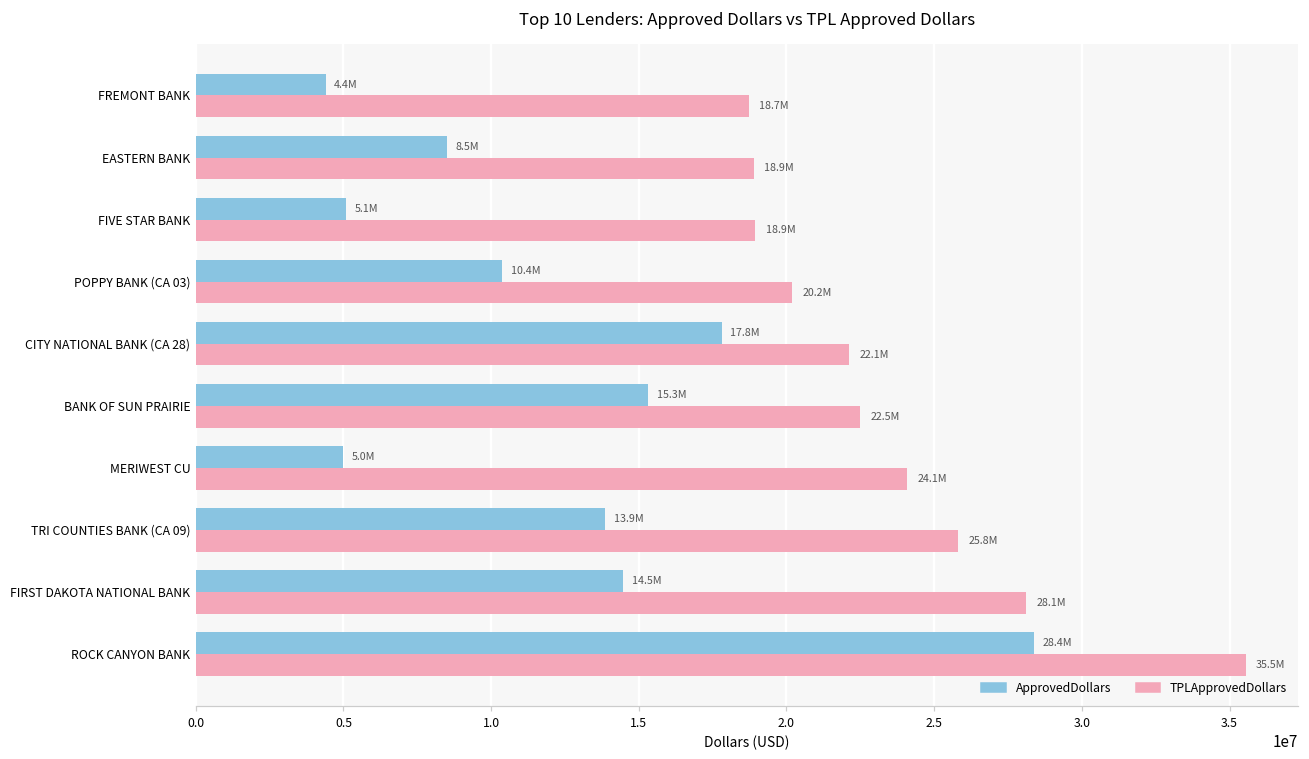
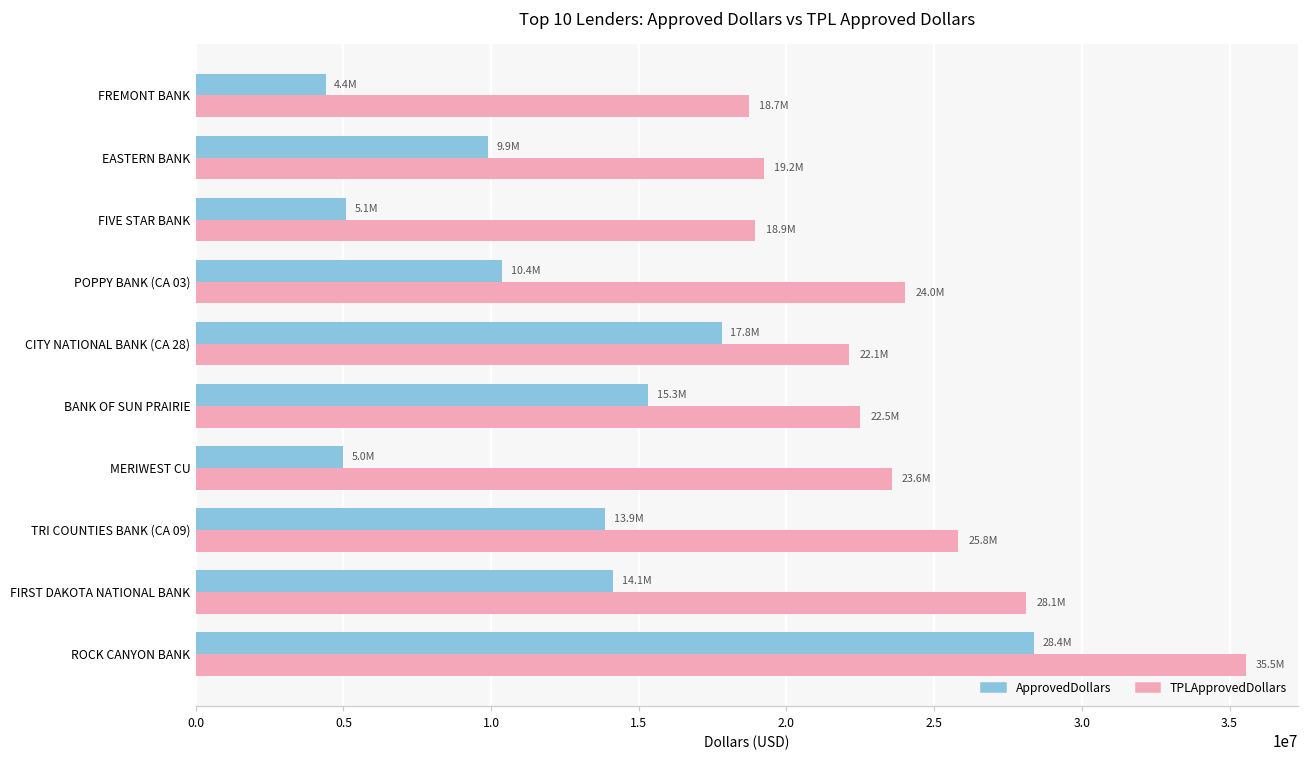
  {
    "ApprovedDollars": {
      "FREMONT BANK": "4.4M",
-     "EASTERN BANK": "8.5M",
+     "EASTERN BANK": "9.9M",
      "FIVE STAR BANK": "5.1M",
      "POPPY BANK (CA 03)": "10.4M",
      "CITY NATIONAL BANK (CA 28)": "17.8M",
      "BANK OF SUN PRAIRIE": "15.3M",
      "MERIWEST CU": "5.0M",
      "TRI COUNTIES BANK (CA 09)": "13.9M",
-     "FIRST DAKOTA NATIONAL BANK": "14.5M",
+     "FIRST DAKOTA NATIONAL BANK": "14.1M",
      "ROCK CANYON BANK": "28.4M"
    },
    "TPLApprovedDollars": {
      "FREMONT BANK": "18.7M",
-     "EASTERN BANK": "18.9M",
+     "EASTERN BANK": "19.2M",
      "FIVE STAR BANK": "18.9M",
-     "POPPY BANK (CA 03)": "20.2M",
+     "POPPY BANK (CA 03)": "24.0M",
      "CITY NATIONAL BANK (CA 28)": "22.1M",
      "BANK OF SUN PRAIRIE": "22.5M",
-     "MERIWEST CU": "24.1M",
+     "MERIWEST CU": "23.6M",
      "TRI COUNTIES BANK (CA 09)": "25.8M",
      "FIRST DAKOTA NATIONAL BANK": "28.1M",
      "ROCK CANYON BANK": "35.5M"
    }
  }
